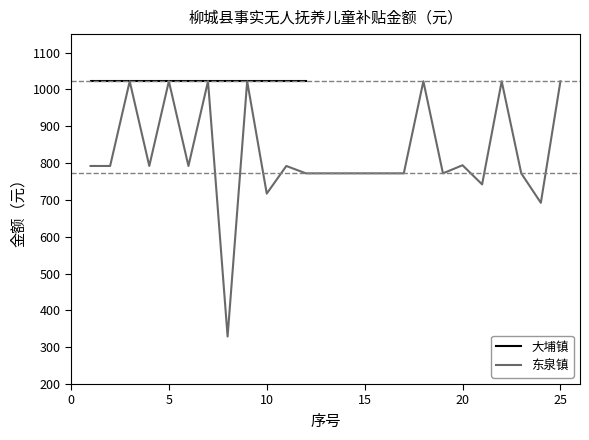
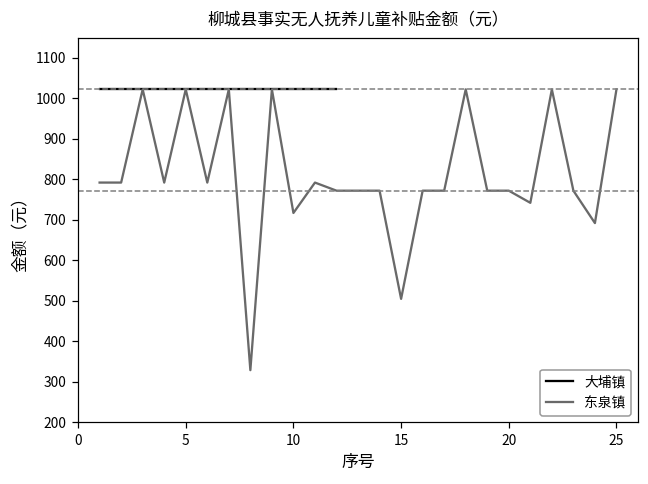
  {
    "大埔镇": {
      "10": 1020
    },
    "东泉镇": {
      "10": 720,
-     "15": 770,
-     "20": 790,
+     "15": 510,
+     "20": 770,
      "25": 1020
    }
  }
